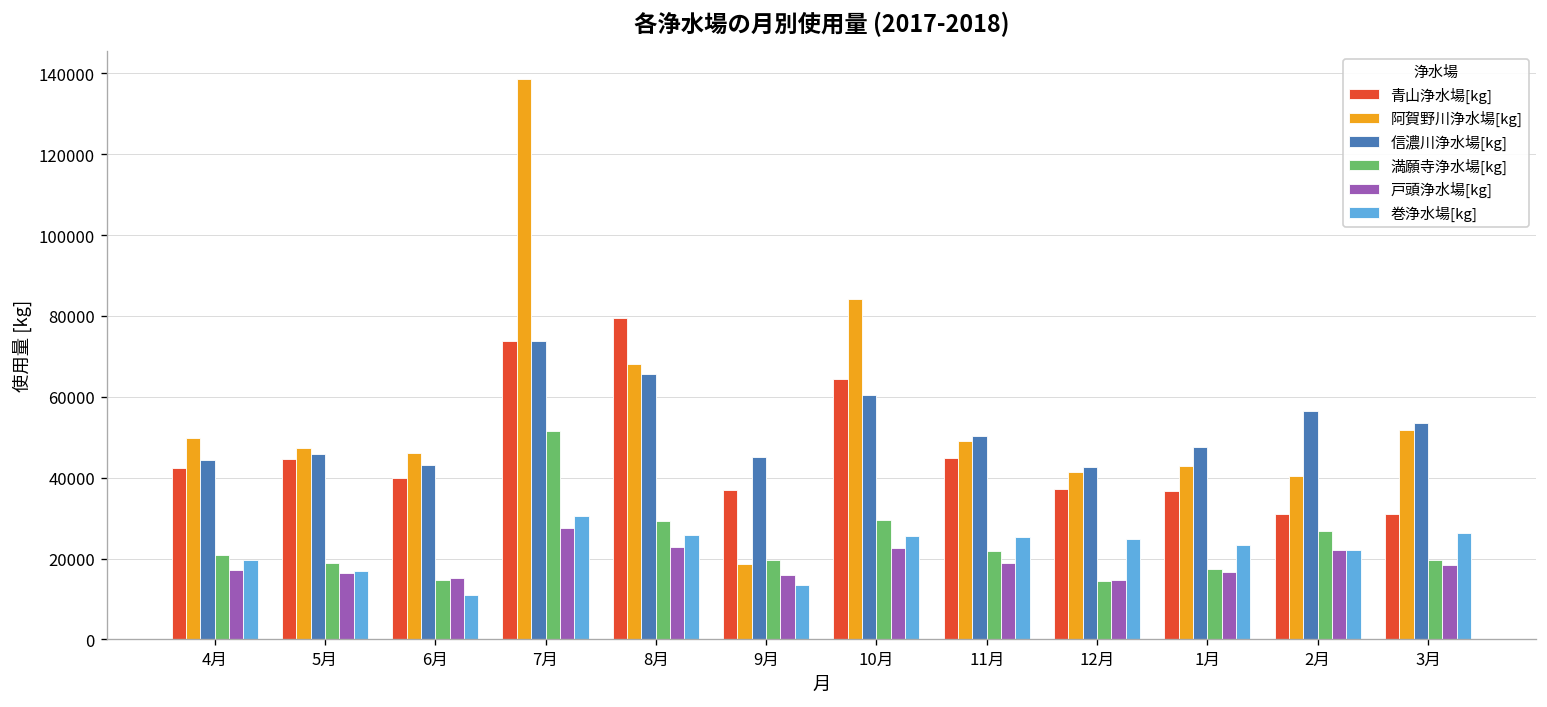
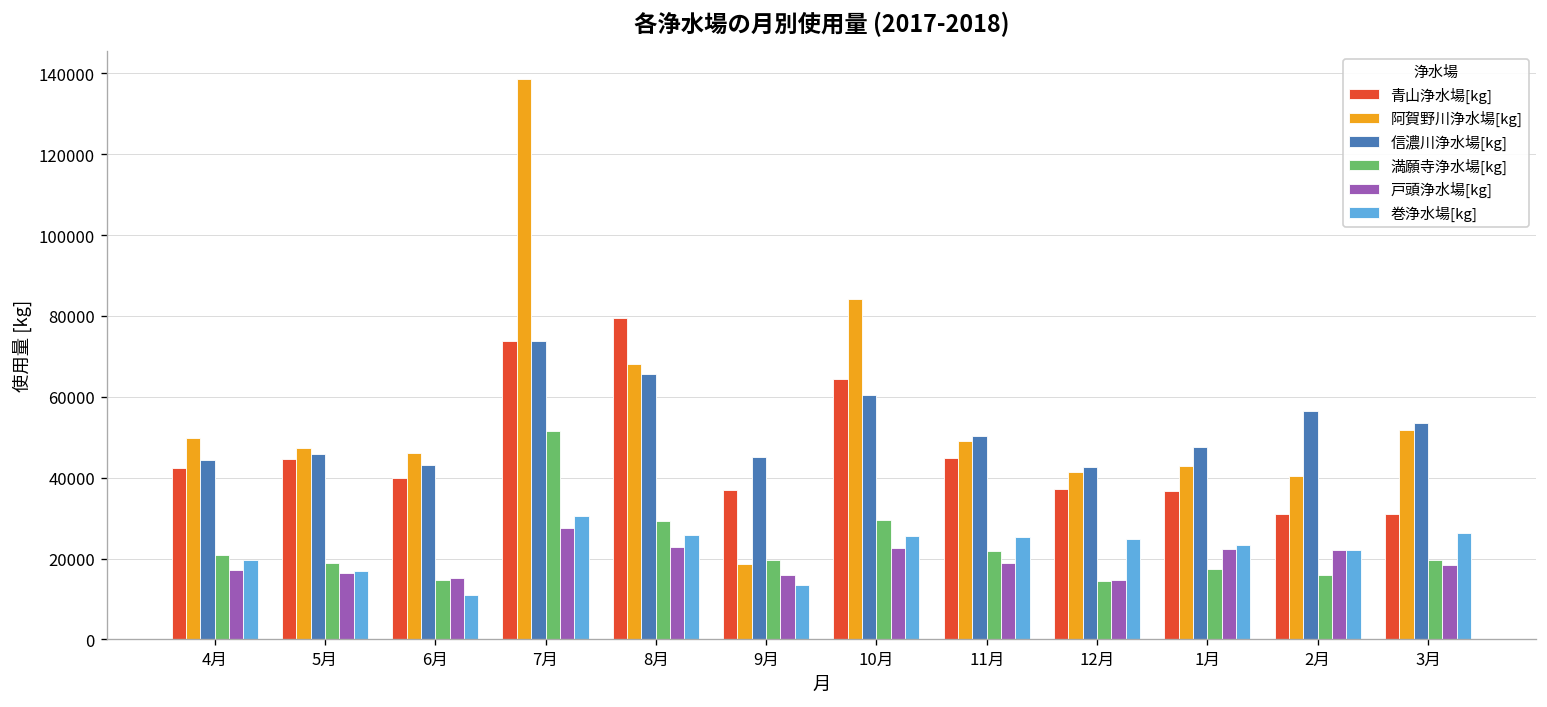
  {
    "青山浄水場[kg]": {
      "4月": 43000,
      "5月": 45000,
      "6月": 40000,
      "7月": 74000,
      "8月": 79000,
      "9月": 37000,
      "10月": 64000,
      "11月": 45000,
      "12月": 37000,
      "1月": 37000,
      "2月": 31000,
      "3月": 31000
    },
    "阿賀野川浄水場[kg]": {
      "4月": 50000,
      "5月": 47000,
      "6月": 46000,
      "7月": 139000,
      "8月": 68000,
      "9月": 19000,
      "10月": 84000,
      "11月": 49000,
      "12月": 41000,
      "1月": 43000,
      "2月": 40000,
      "3月": 52000
    },
    "信濃川浄水場[kg]": {
      "4月": 44000,
      "5月": 46000,
      "6月": 43000,
      "7月": 74000,
      "8月": 66000,
      "9月": 45000,
      "10月": 60000,
      "11月": 50000,
      "12月": 43000,
      "1月": 48000,
      "2月": 56000,
      "3月": 54000
    },
    "満願寺浄水場[kg]": {
      "4月": 21000,
      "5月": 19000,
      "6月": 15000,
      "7月": 52000,
      "8月": 29000,
      "9月": 20000,
      "10月": 29000,
      "11月": 22000,
      "12月": 15000,
      "1月": 17000,
-     "2月": 27000,
+     "2月": 16000,
      "3月": 20000
    },
    "戸頭浄水場[kg]": {
      "4月": 17000,
      "5月": 17000,
      "6月": 15000,
      "7月": 28000,
      "8月": 23000,
      "9月": 16000,
      "10月": 23000,
      "11月": 19000,
      "12月": 15000,
-     "1月": 17000,
+     "1月": 22000,
      "2月": 22000,
      "3月": 18000
    },
    "巻浄水場[kg]": {
      "4月": 20000,
      "5月": 17000,
      "6月": 11000,
      "7月": 30000,
      "8月": 26000,
      "9月": 13000,
      "10月": 26000,
      "11月": 25000,
      "12月": 25000,
      "1月": 23000,
      "2月": 22000,
      "3月": 26000
    }
  }
